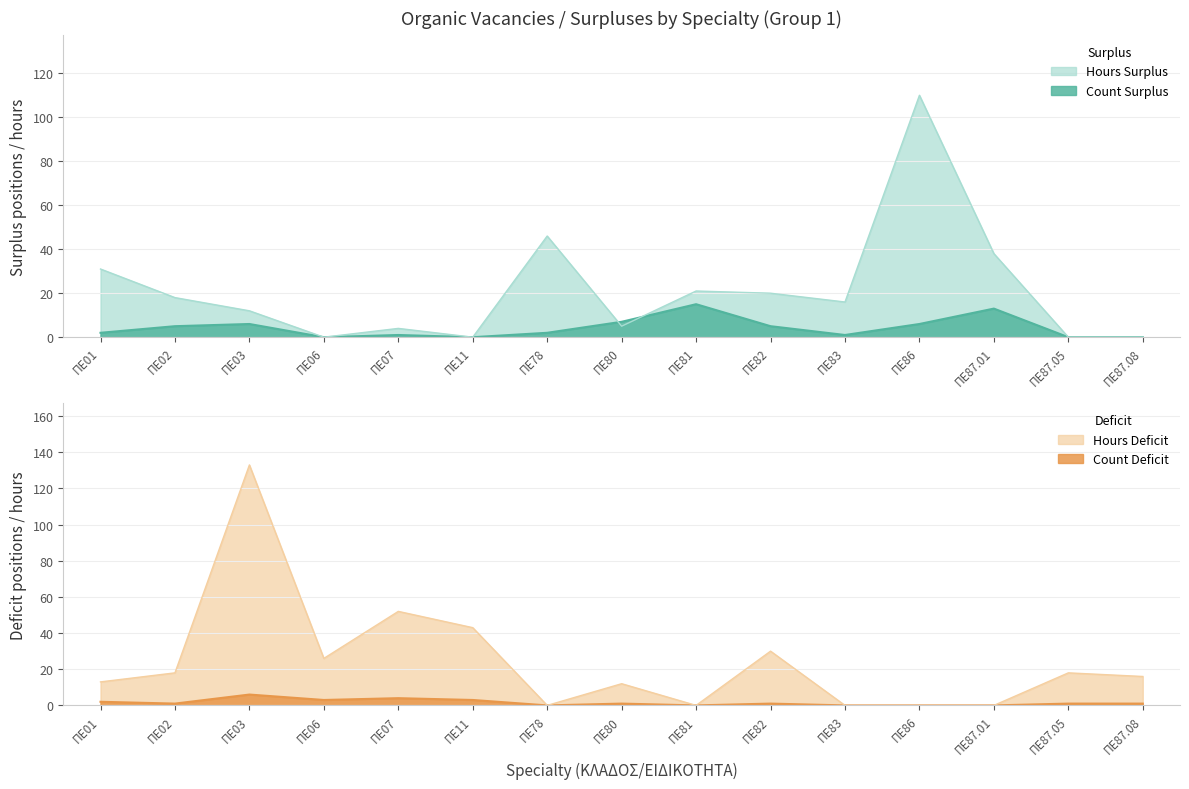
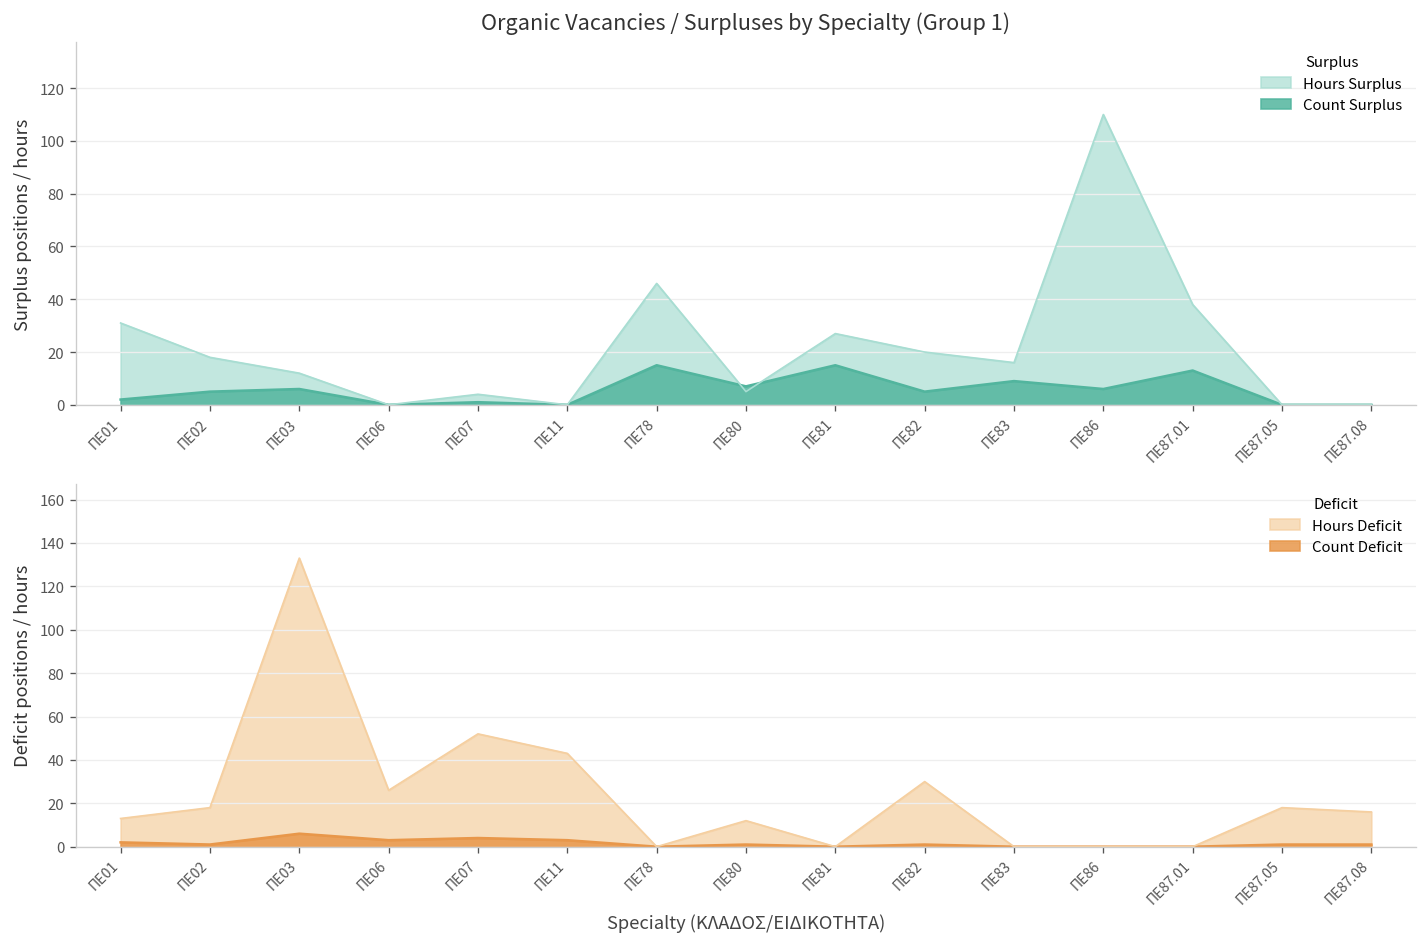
  {
    "Organic Vacancies / Surpluses by Specialty (Group 1)": {
      "Count Surplus": {
        "ΠΕ01": 2,
        "ΠΕ02": 5,
        "ΠΕ03": 6,
        "ΠΕ07": 1,
-       "ΠΕ78": 2,
+       "ΠΕ78": 15,
        "ΠΕ80": 7,
        "ΠΕ81": 15,
        "ΠΕ82": 5,
-       "ΠΕ83": 1,
+       "ΠΕ83": 9,
        "ΠΕ86": 6,
        "ΠΕ87.01": 13
      },
      "Hours Surplus": {
        "ΠΕ01": 31,
        "ΠΕ02": 18,
        "ΠΕ03": 12,
        "ΠΕ07": 4,
        "ΠΕ78": 46,
        "ΠΕ80": 5,
-       "ΠΕ81": 21,
+       "ΠΕ81": 27,
        "ΠΕ82": 20,
        "ΠΕ83": 16,
        "ΠΕ86": 110,
        "ΠΕ87.01": 38
      }
    }
  }
